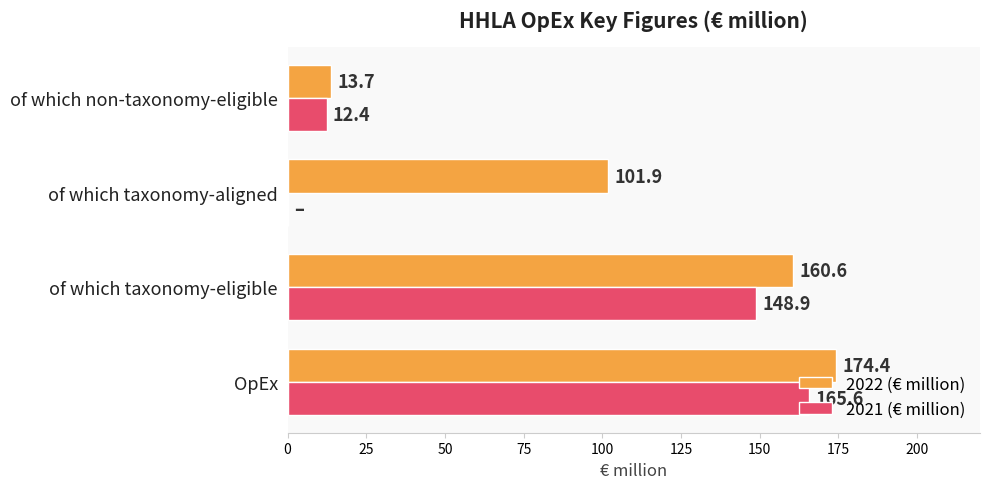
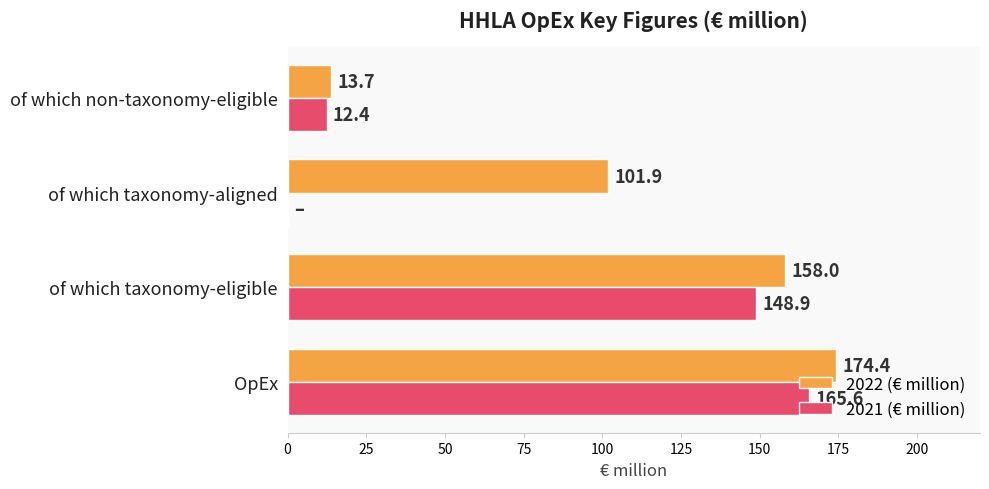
  {
    "2022 (€ million)": {
      "of which non-taxonomy-eligible": 13.7,
      "of which taxonomy-aligned": 101.9,
-     "of which taxonomy-eligible": 160.6,
+     "of which taxonomy-eligible": 158.0,
      "OpEx": 174.4
    },
    "2021 (€ million)": {
      "of which non-taxonomy-eligible": 12.4,
      "of which taxonomy-eligible": 148.9,
      "OpEx": 165.6
    }
  }
